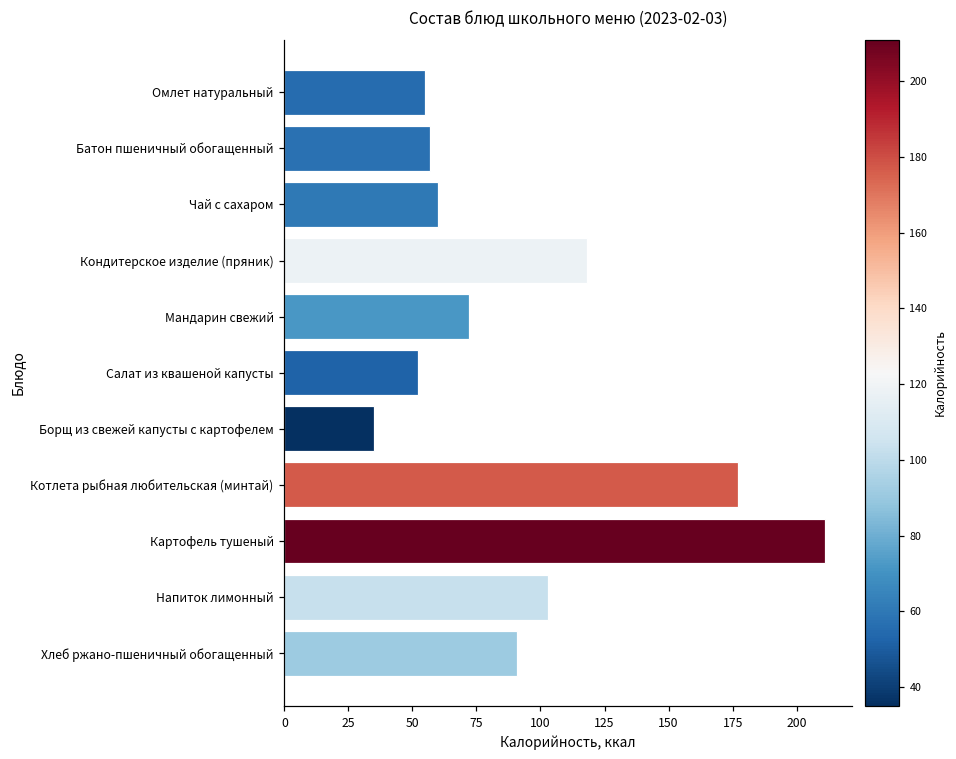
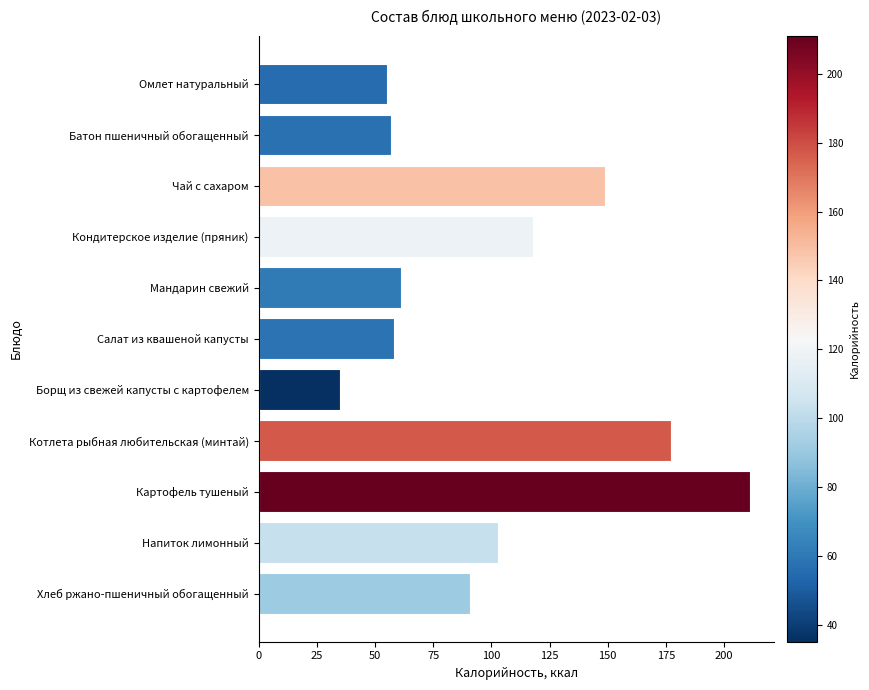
  {
    "Омлет натуральный": 55,
    "Батон пшеничный обогащенный": 57,
-   "Чай с сахаром": 60,
+   "Чай с сахаром": 149,
    "Кондитерское изделие (пряник)": 118,
-   "Мандарин свежий": 72,
-   "Салат из квашеной капусты": 52,
+   "Мандарин свежий": 61,
+   "Салат из квашеной капусты": 58,
    "Борщ из свежей капусты с картофелем": 35,
    "Котлета рыбная любительская (минтай)": 177,
    "Картофель тушеный": 211,
    "Напиток лимонный": 103,
    "Хлеб ржано-пшеничный обогащенный": 91
  }
